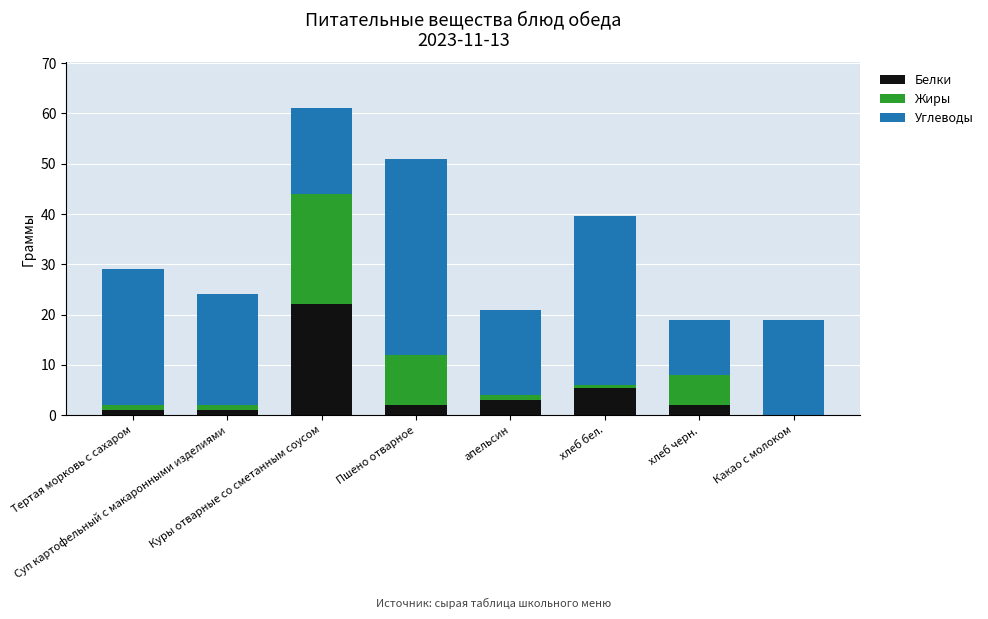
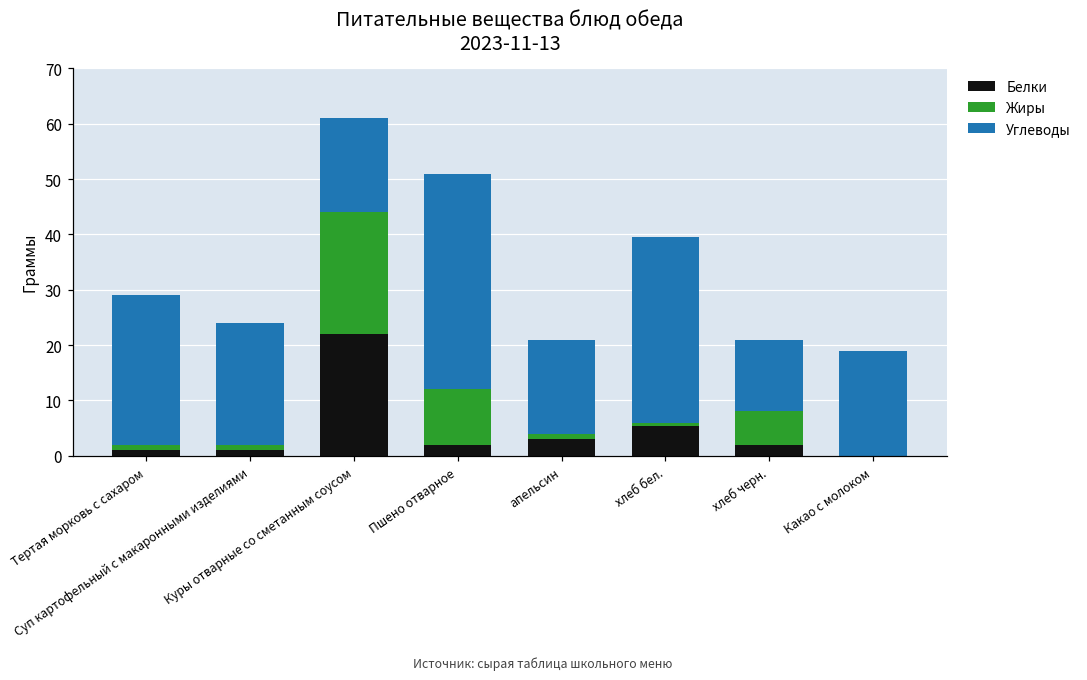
  {
    "Белки": {
      "Тертая морковь с сахаром": 1,
      "Суп картофельный с макаронными изделиями": 1,
      "Куры отварные со сметанным соусом": 22,
      "Пшено отварное": 2,
      "апельсин": 3,
      "хлеб бел.": 5,
      "хлеб черн.": 2,
      "Какао с молоком": 0
    },
    "Жиры": {
      "Тертая морковь с сахаром": 1,
      "Суп картофельный с макаронными изделиями": 1,
      "Куры отварные со сметанным соусом": 22,
      "Пшено отварное": 10,
      "апельсин": 1,
      "хлеб бел.": 1,
      "хлеб черн.": 6,
      "Какао с молоком": 0
    },
    "Углеводы": {
      "Тертая морковь с сахаром": 27,
      "Суп картофельный с макаронными изделиями": 22,
      "Куры отварные со сметанным соусом": 17,
      "Пшено отварное": 39,
      "апельсин": 17,
      "хлеб бел.": 34,
-     "хлеб черн.": 11,
+     "хлеб черн.": 13,
      "Какао с молоком": 19
    }
  }
